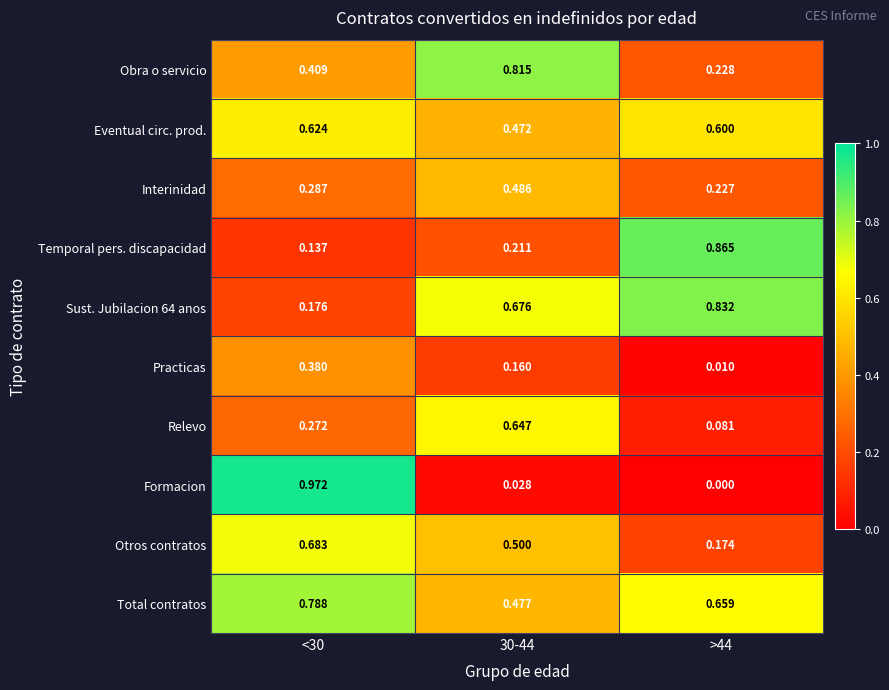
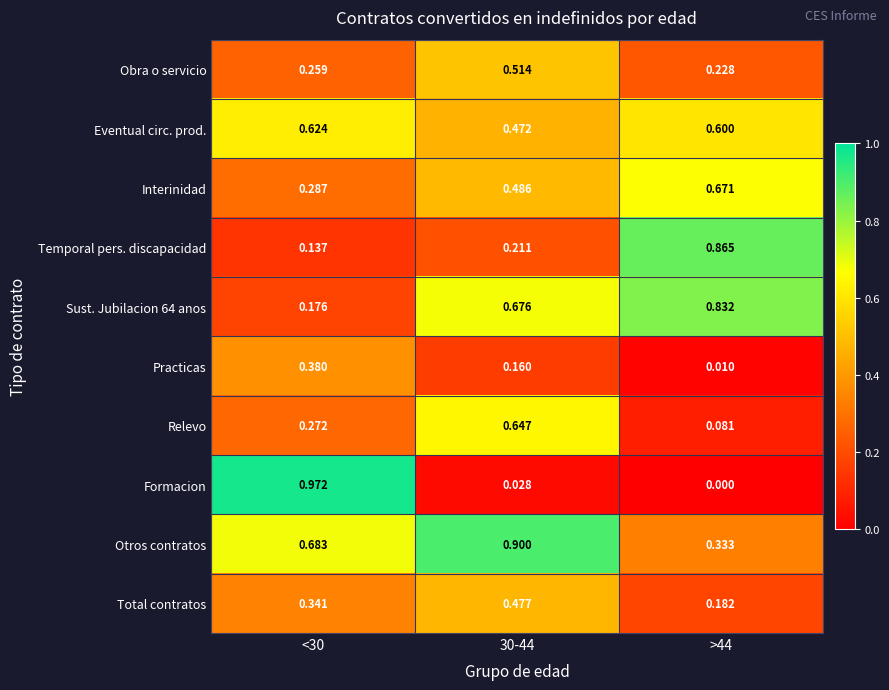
  {
    "Obra o servicio": {
-     "<30": 0.409,
-     "30-44": 0.815,
+     "<30": 0.259,
+     "30-44": 0.514,
      ">44": 0.228
    },
    "Eventual circ. prod.": {
      "<30": 0.624,
      "30-44": 0.472,
      ">44": 0.600
    },
    "Interinidad": {
      "<30": 0.287,
      "30-44": 0.486,
-     ">44": 0.227
+     ">44": 0.671
    },
    "Temporal pers. discapacidad": {
      "<30": 0.137,
      "30-44": 0.211,
      ">44": 0.865
    },
    "Sust. Jubilacion 64 anos": {
      "<30": 0.176,
      "30-44": 0.676,
      ">44": 0.832
    },
    "Practicas": {
      "<30": 0.380,
      "30-44": 0.160,
      ">44": 0.010
    },
    "Relevo": {
      "<30": 0.272,
      "30-44": 0.647,
      ">44": 0.081
    },
    "Formacion": {
      "<30": 0.972,
      "30-44": 0.028,
      ">44": 0.000
    },
    "Otros contratos": {
      "<30": 0.683,
-     "30-44": 0.500,
-     ">44": 0.174
+     "30-44": 0.900,
+     ">44": 0.333
    },
    "Total contratos": {
-     "<30": 0.788,
+     "<30": 0.341,
      "30-44": 0.477,
-     ">44": 0.659
+     ">44": 0.182
    }
  }
